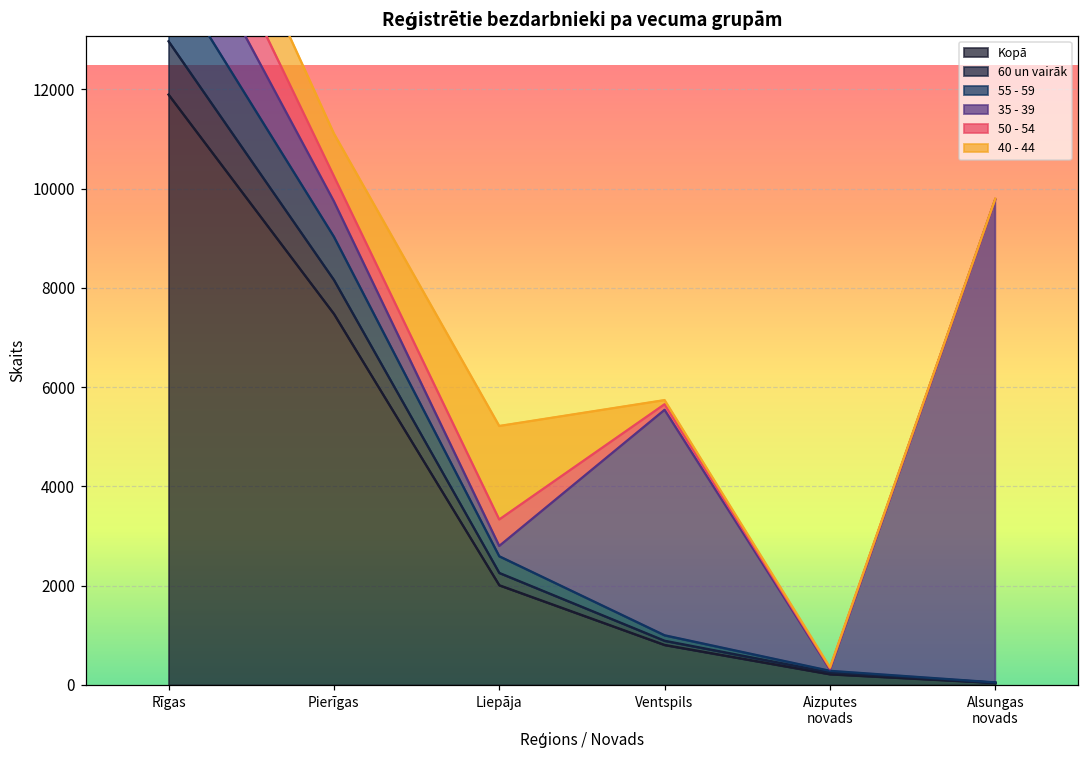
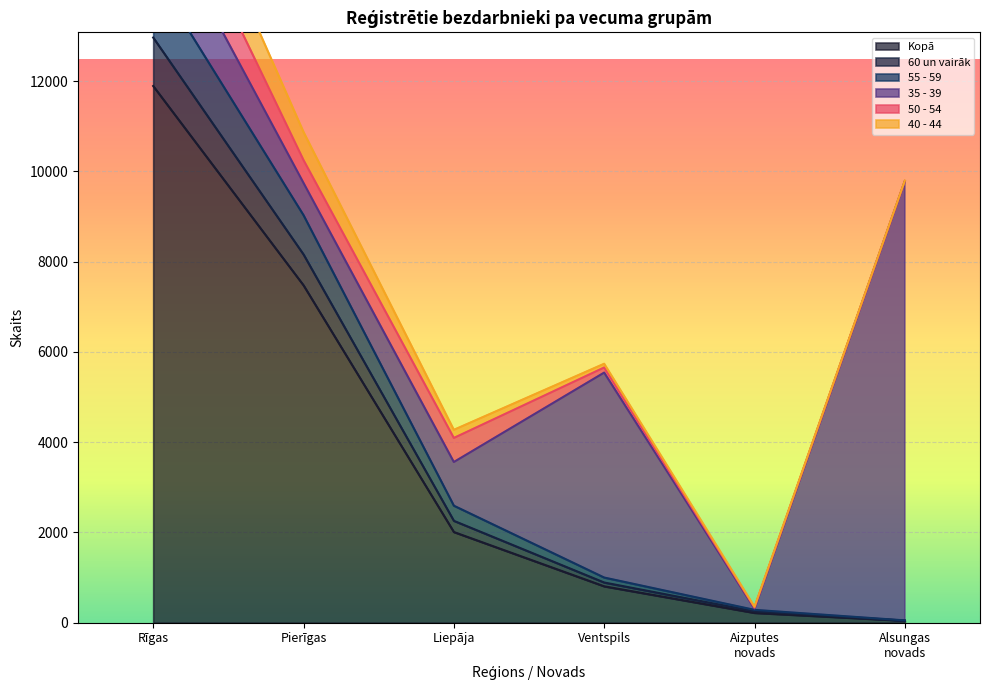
  {
    "35 - 39": {
      "Pierīgas": 700,
-     "Liepāja": 200,
+     "Liepāja": 1000,
      "Ventspils": 4500
    },
    "50 - 54": {
      "Pierīgas": 500,
      "Liepāja": 500,
      "Ventspils": 100
    },
    "40 - 44": {
-     "Pierīgas": 900,
-     "Liepāja": 1900,
+     "Pierīgas": 600,
+     "Liepāja": 200,
      "Ventspils": 100
    }
  }
